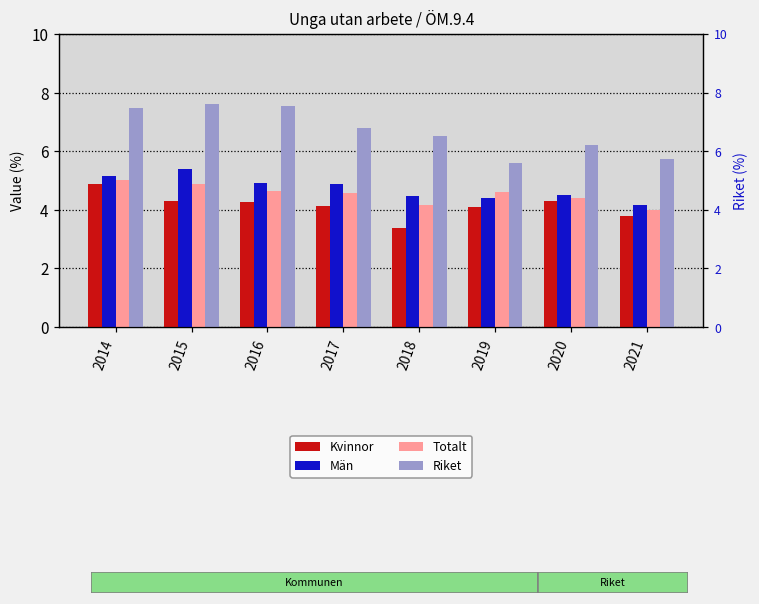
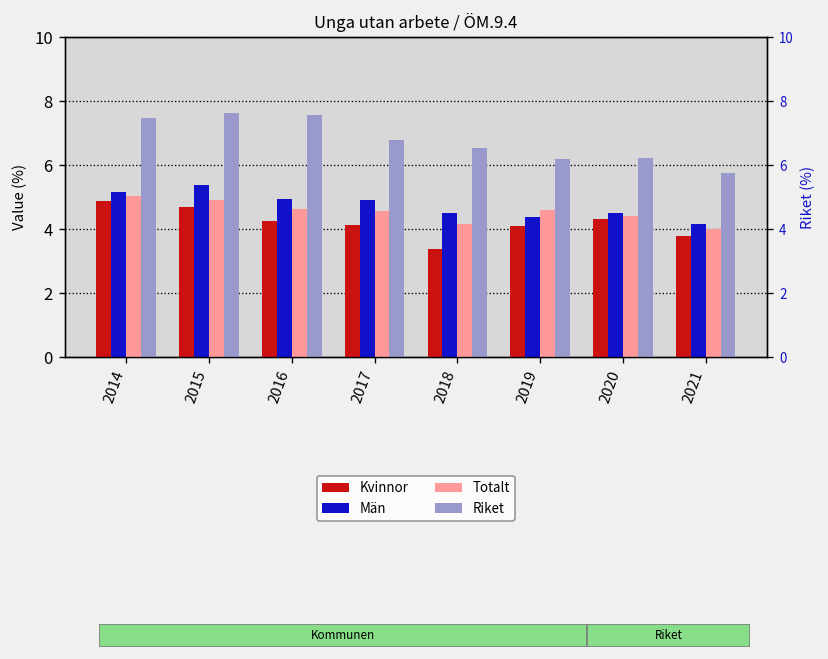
  {
    "Kvinnor": {
      "2014": 4.9,
-     "2015": 4.3,
+     "2015": 4.7,
      "2016": 4.3,
      "2017": 4.1,
      "2018": 3.4,
      "2019": 4.1,
      "2020": 4.3,
      "2021": 3.8
    },
    "Män": {
      "2014": 5.1,
      "2015": 5.4,
      "2016": 4.9,
      "2017": 4.9,
      "2018": 4.5,
      "2019": 4.4,
      "2020": 4.5,
      "2021": 4.2
    },
    "Totalt": {
      "2014": 5.0,
      "2015": 4.9,
      "2016": 4.6,
      "2017": 4.6,
      "2018": 4.2,
      "2019": 4.6,
      "2020": 4.4,
      "2021": 4.0
    },
    "Riket": {
      "2014": 7.5,
      "2015": 7.6,
      "2016": 7.6,
      "2017": 6.8,
      "2018": 6.5,
-     "2019": 5.6,
+     "2019": 6.2,
      "2020": 6.2,
      "2021": 5.7
    }
  }
